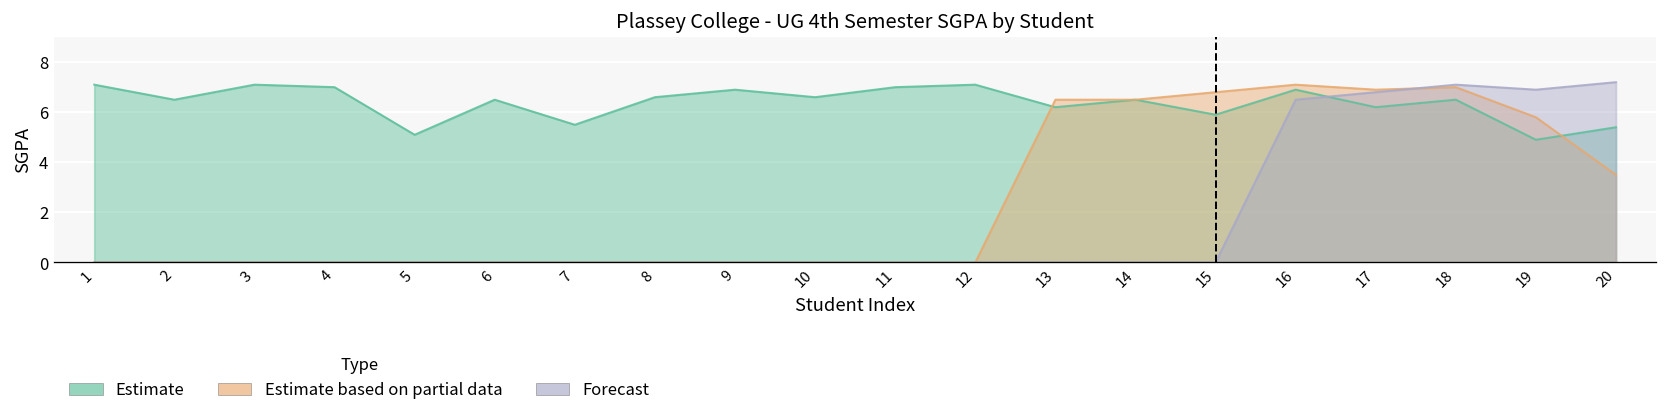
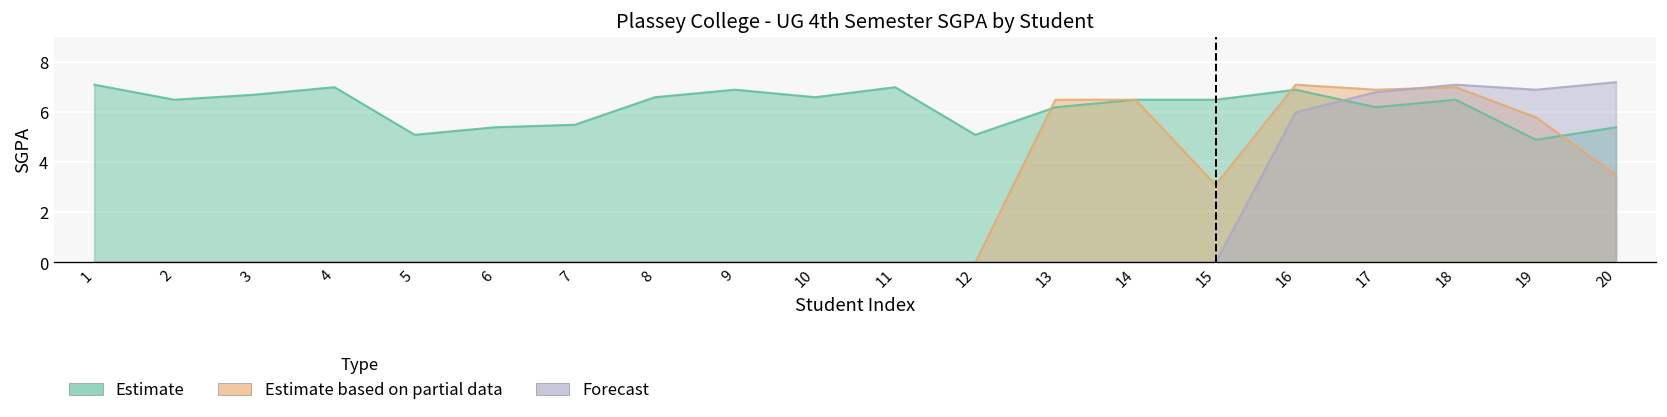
  {
    "Estimate": {
      "1": 7.1,
      "2": 6.5,
-     "3": 7.1,
+     "3": 6.7,
      "4": 7.0,
      "5": 5.1,
-     "6": 6.5,
+     "6": 5.4,
      "7": 5.5,
      "8": 6.6,
      "9": 6.9,
      "10": 6.6,
      "11": 7.0,
-     "12": 7.1,
+     "12": 5.1,
      "13": 6.2,
-     "15": 5.9,
+     "15": 6.5,
      "16": 6.9,
      "17": 6.2,
      "18": 6.5,
      "19": 4.9,
      "20": 5.4
    },
    "Estimate based on partial data": {
      "13": 6.5,
-     "15": 6.8,
+     "15": 3.1,
      "16": 7.1,
      "19": 5.8,
      "20": 3.5
    },
    "Forecast": {
      "13": 0.0,
      "14": 0.0,
      "15": 0.0,
-     "16": 6.5,
+     "16": 6.0,
      "19": 6.9,
      "20": 7.2
    }
  }
